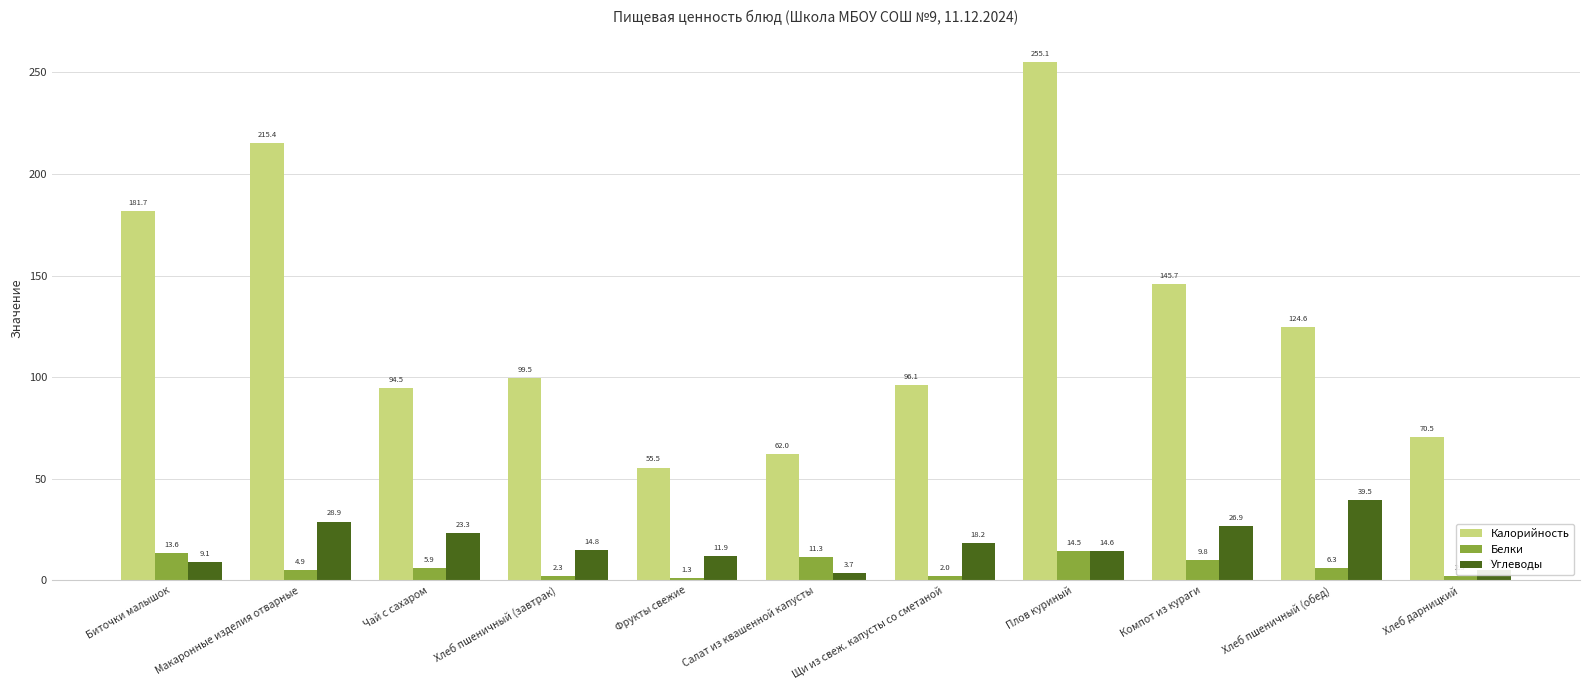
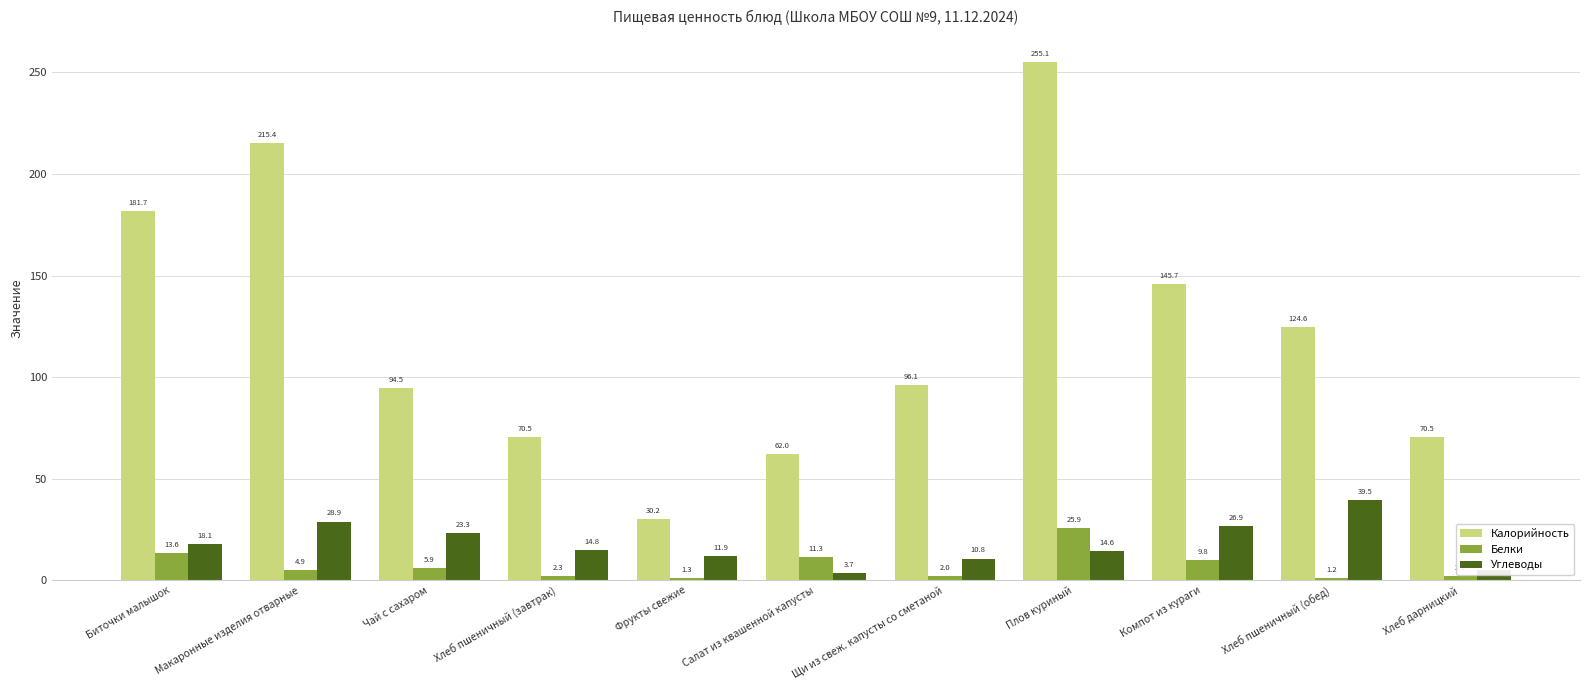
  {
    "Калорийность": {
      "Биточки малышок": 181.7,
      "Макаронные изделия отварные": 215.4,
      "Чай с сахаром": 94.5,
-     "Хлеб пшеничный (завтрак)": 99.5,
-     "Фрукты свежие": 55.5,
+     "Хлеб пшеничный (завтрак)": 70.5,
+     "Фрукты свежие": 30.2,
      "Салат из квашенной капусты": 62.0,
      "Щи из свеж. капусты со сметаной": 96.1,
      "Плов куриный": 255.1,
      "Компот из кураги": 145.7,
      "Хлеб пшеничный (обед)": 124.6,
      "Хлеб дарницкий": 70.5
    },
    "Белки": {
      "Биточки малышок": 13.6,
      "Макаронные изделия отварные": 4.9,
      "Чай с сахаром": 5.9,
      "Хлеб пшеничный (завтрак)": 2.3,
      "Фрукты свежие": 1.3,
      "Салат из квашенной капусты": 11.3,
      "Щи из свеж. капусты со сметаной": 2.0,
-     "Плов куриный": 14.5,
+     "Плов куриный": 25.9,
      "Компот из кураги": 9.8,
-     "Хлеб пшеничный (обед)": 6.3
+     "Хлеб пшеничный (обед)": 1.2
    },
    "Углеводы": {
-     "Биточки малышок": 9.1,
+     "Биточки малышок": 18.1,
      "Макаронные изделия отварные": 28.9,
      "Чай с сахаром": 23.3,
      "Хлеб пшеничный (завтрак)": 14.8,
      "Фрукты свежие": 11.9,
      "Салат из квашенной капусты": 3.7,
-     "Щи из свеж. капусты со сметаной": 18.2,
+     "Щи из свеж. капусты со сметаной": 10.8,
      "Плов куриный": 14.6,
      "Компот из кураги": 26.9,
      "Хлеб пшеничный (обед)": 39.5
    }
  }
